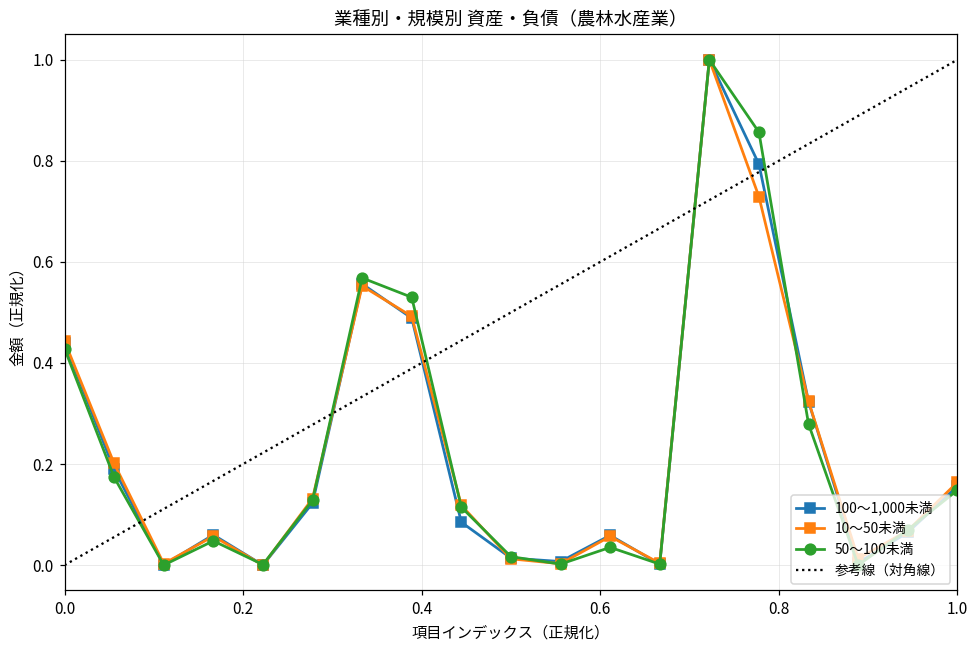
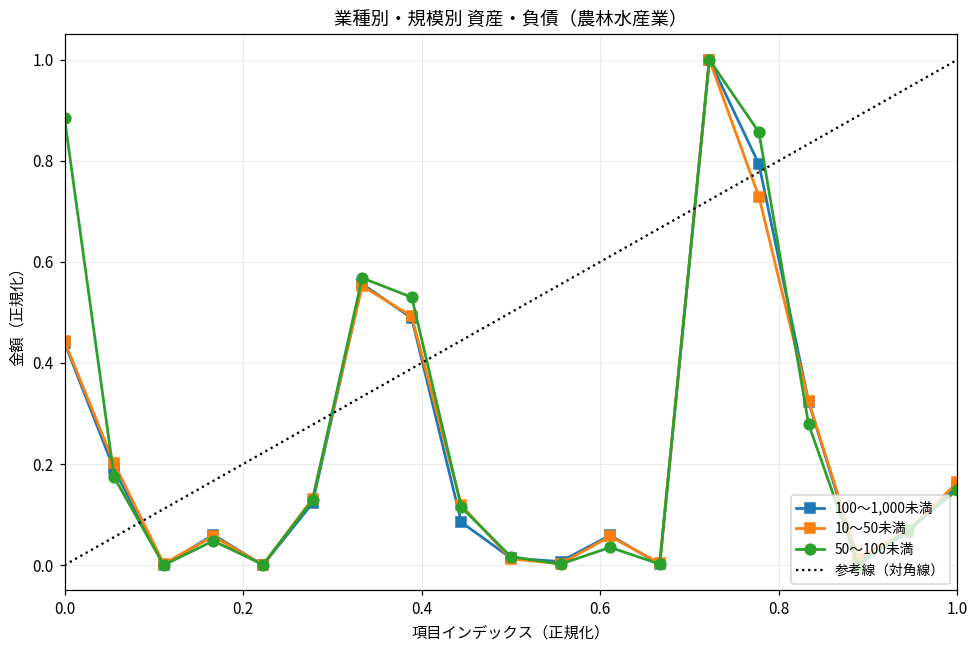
  {
    "100～1,000未満": {
      "1.0": 0.16
    },
    "10～50未満": {
      "1.0": 0.16
    },
    "50～100未満": {
-     "0.0": 0.43,
+     "0.0": 0.88,
      "1.0": 0.15
    },
    "参考線（対角線）": {
      "0.0": 0.00,
      "1.0": 1.00
    }
  }
